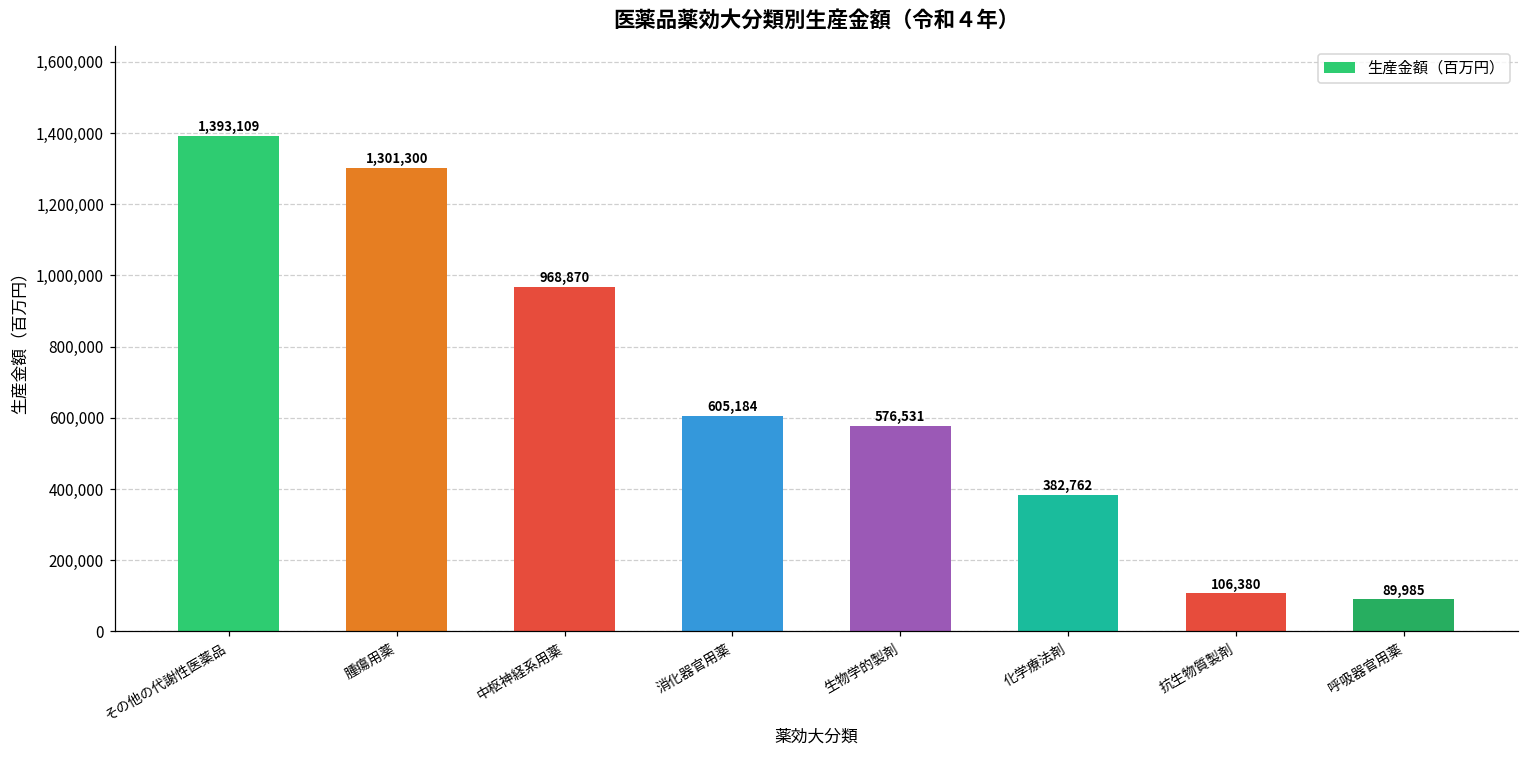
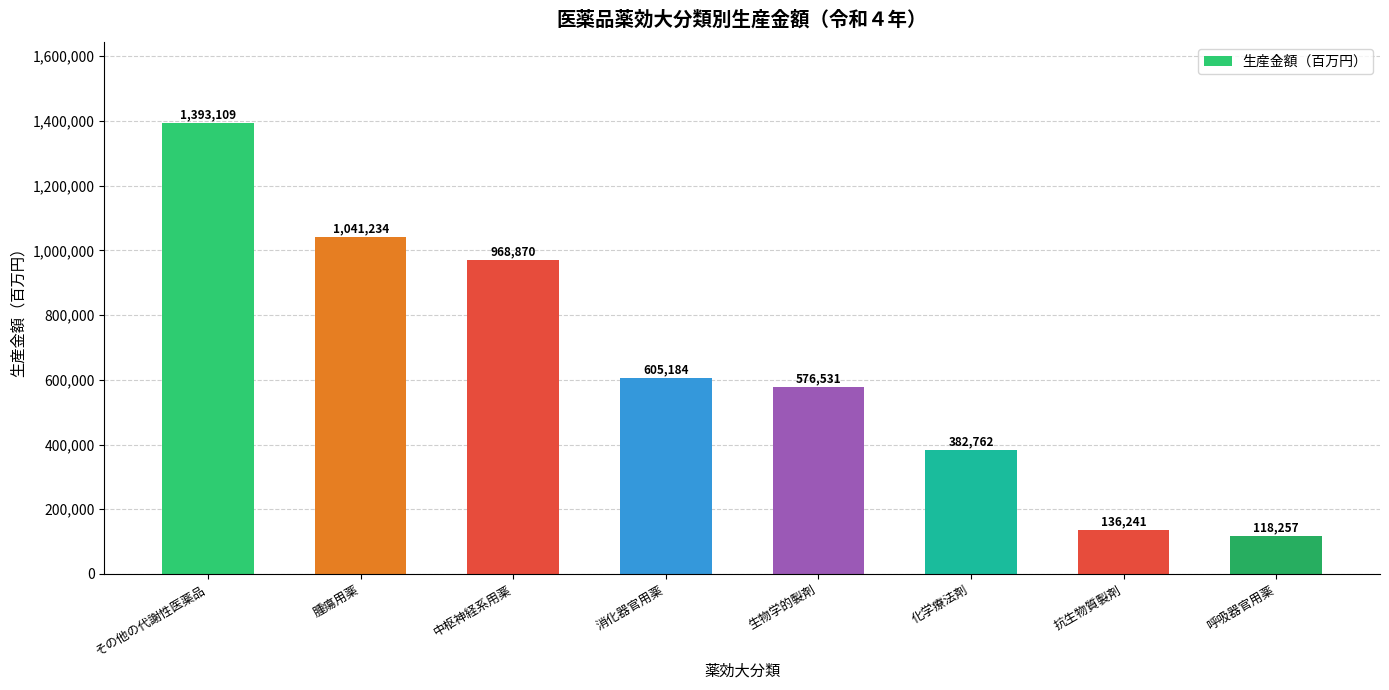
  {
    "その他の代謝性医薬品": "1,393,109",
-   "腫瘍用薬": "1,301,300",
+   "腫瘍用薬": "1,041,234",
    "中枢神経系用薬": "968,870",
    "消化器官用薬": "605,184",
    "生物学的製剤": "576,531",
    "化学療法剤": "382,762",
-   "抗生物質製剤": "106,380",
-   "呼吸器官用薬": "89,985"
+   "抗生物質製剤": "136,241",
+   "呼吸器官用薬": "118,257"
  }
